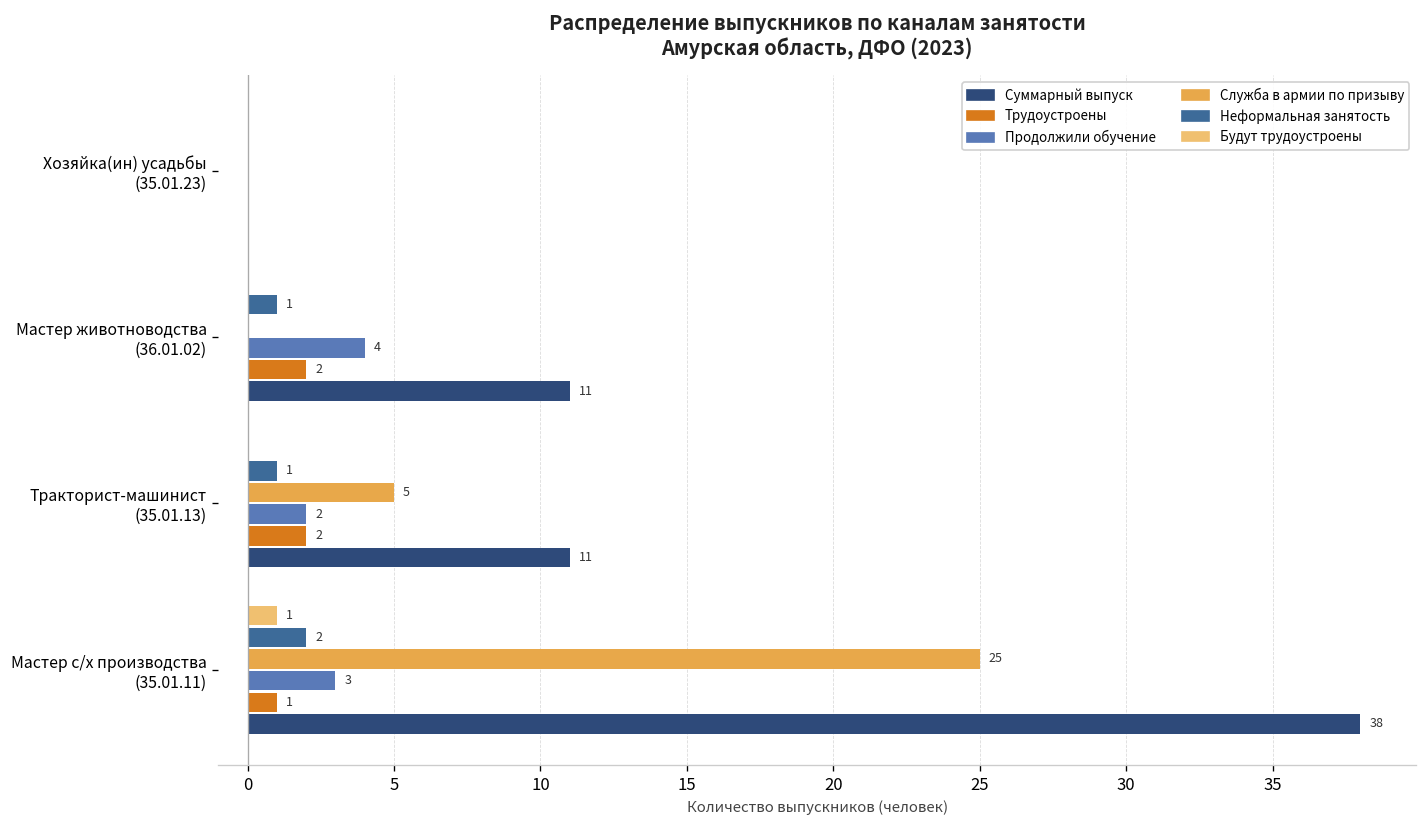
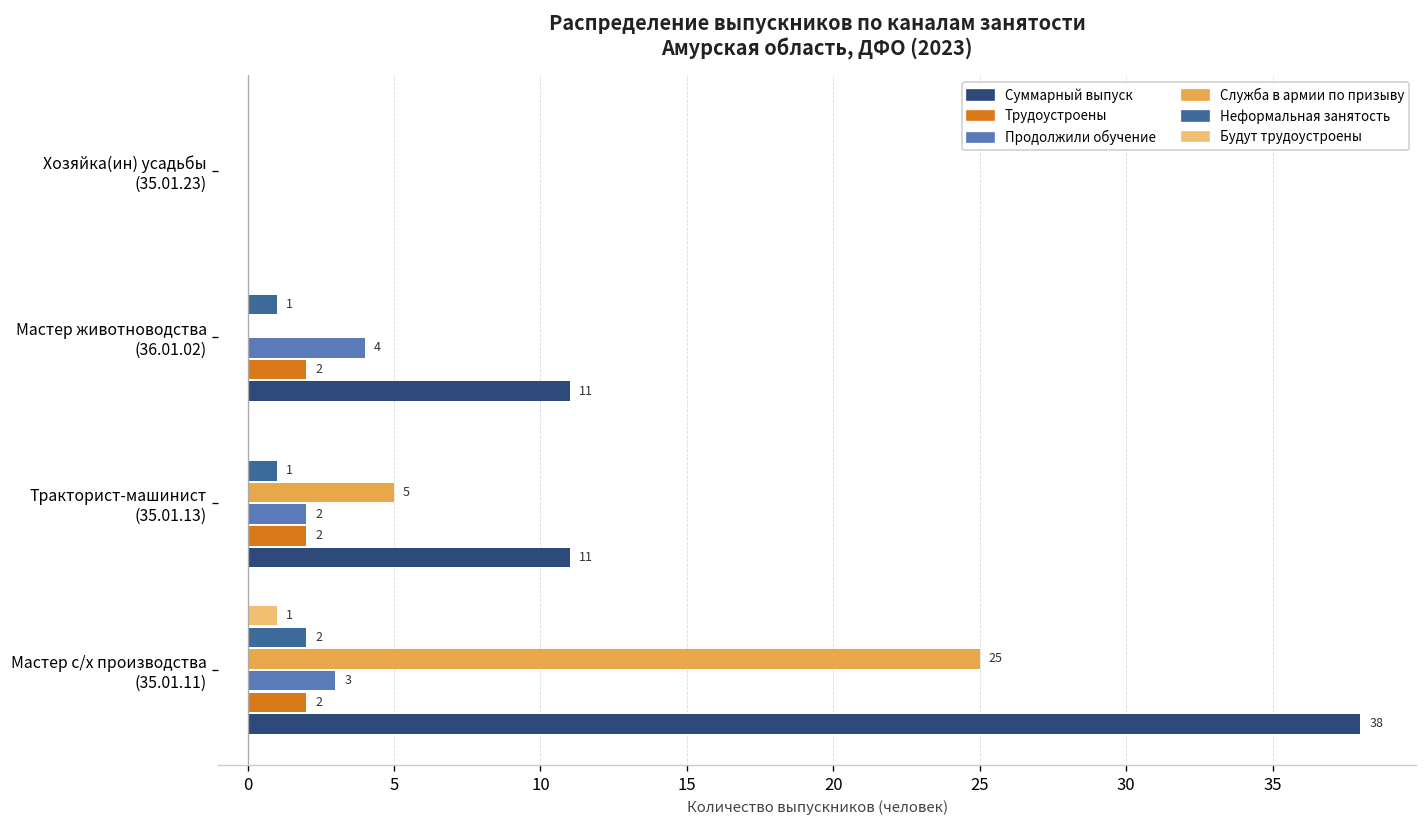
  {
    "Трудоустроены": {
      "Мастер животноводства (36.01.02)": 2,
      "Тракторист-машинист (35.01.13)": 2,
-     "Мастер с/х производства (35.01.11)": 1
+     "Мастер с/х производства (35.01.11)": 2
    }
  }
